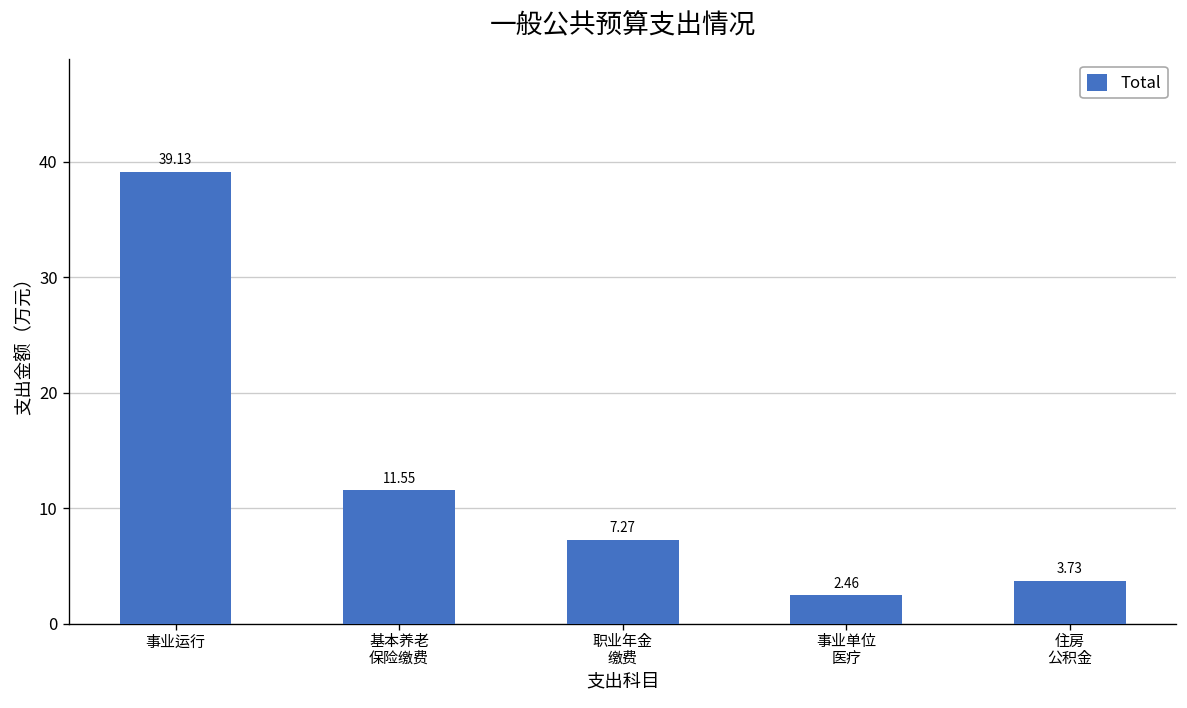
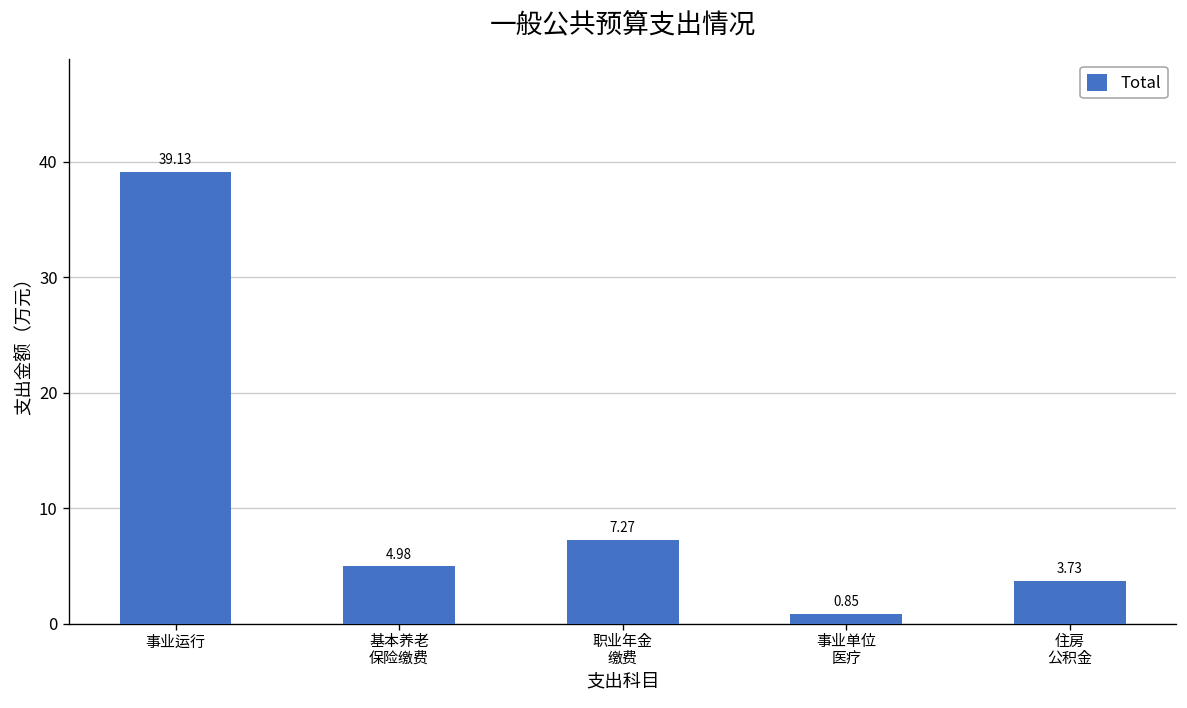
  {
    "事业运行": 39.13,
-   "基本养老 保险缴费": 11.55,
+   "基本养老 保险缴费": 4.98,
    "职业年金 缴费": 7.27,
-   "事业单位 医疗": 2.46,
+   "事业单位 医疗": 0.85,
    "住房 公积金": 3.73
  }
